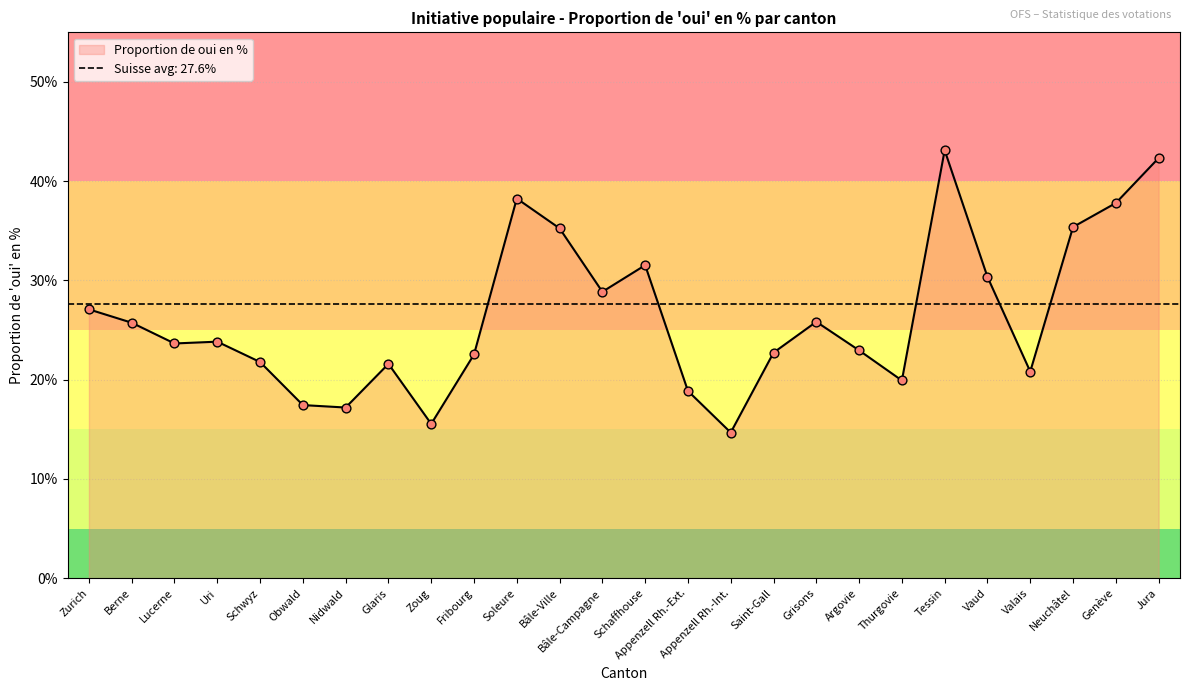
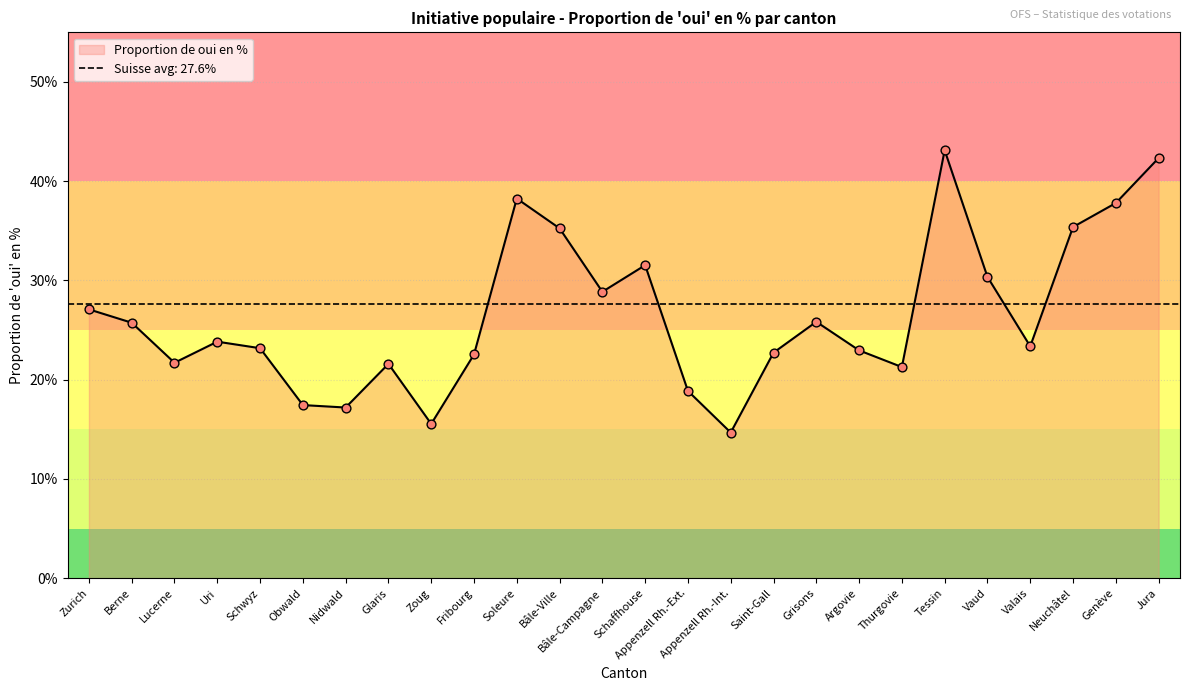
  {
    "Zurich": "27%",
    "Berne": "26%",
-   "Lucerne": "24%",
+   "Lucerne": "22%",
    "Uri": "24%",
-   "Schwyz": "22%",
+   "Schwyz": "23%",
    "Obwald": "17%",
    "Nidwald": "17%",
    "Glaris": "22%",
    "Zoug": "16%",
    "Fribourg": "23%",
    "Soleure": "38%",
    "Bâle-Ville": "35%",
    "Bâle-Campagne": "29%",
    "Schaffhouse": "32%",
    "Appenzell Rh.-Ext.": "19%",
    "Appenzell Rh.-Int.": "15%",
    "Saint-Gall": "23%",
    "Grisons": "26%",
    "Argovie": "23%",
-   "Thurgovie": "20%",
+   "Thurgovie": "21%",
    "Tessin": "43%",
    "Vaud": "30%",
-   "Valais": "21%",
+   "Valais": "23%",
    "Neuchâtel": "35%",
    "Genève": "38%",
    "Jura": "42%"
  }
